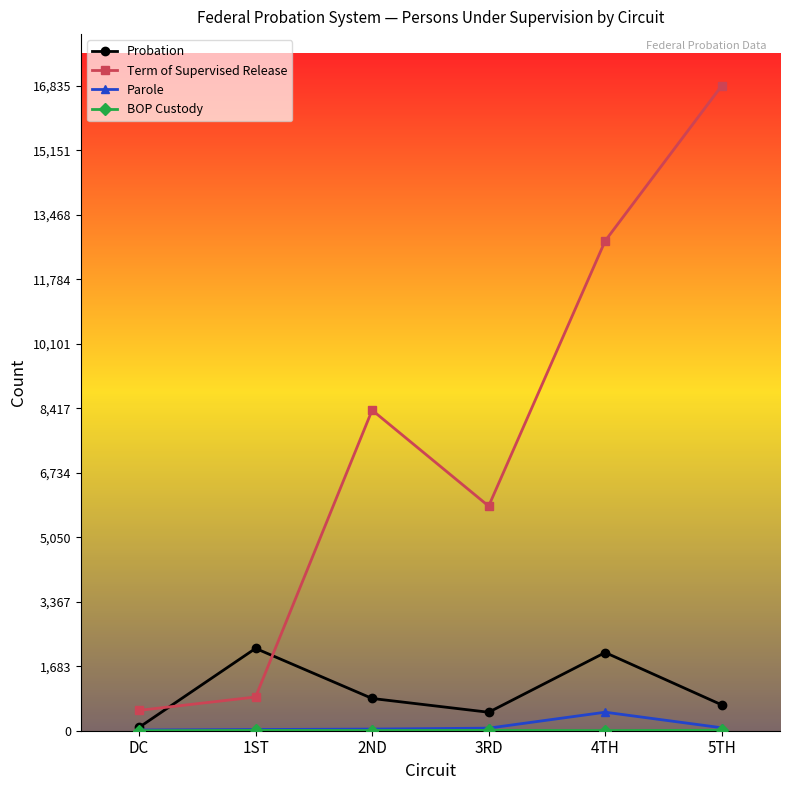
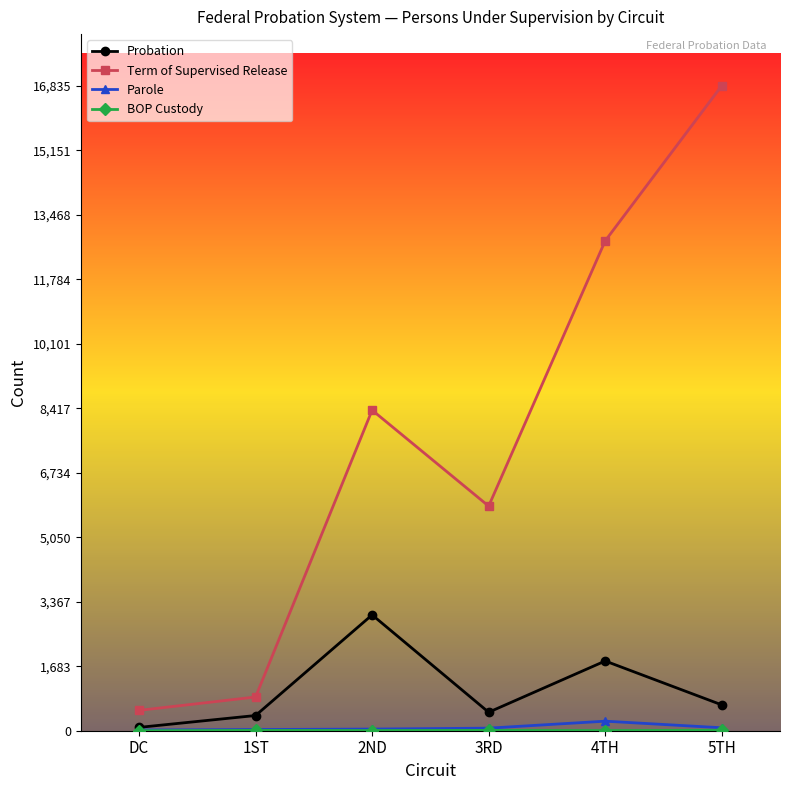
  {
    "Probation": {
      "DC": "100",
-     "1ST": "2,100",
-     "2ND": "800",
+     "1ST": "400",
+     "2ND": "3,000",
      "3RD": "500",
-     "4TH": "2,000",
+     "4TH": "1,800",
      "5TH": "700"
    },
    "Term of Supervised Release": {
      "DC": "500",
      "1ST": "900",
      "2ND": "8,400",
      "3RD": "5,900",
      "4TH": "12,800",
      "5TH": "16,800"
    },
    "Parole": {
-     "4TH": "500"
+     "4TH": "200"
    },
    "BOP Custody": {
      "4TH": "0"
    }
  }
